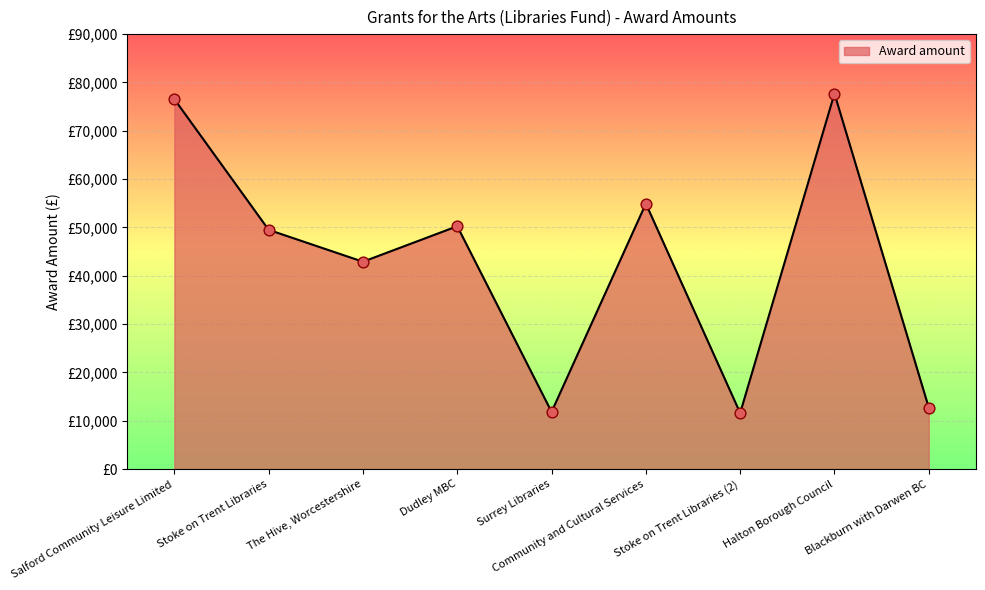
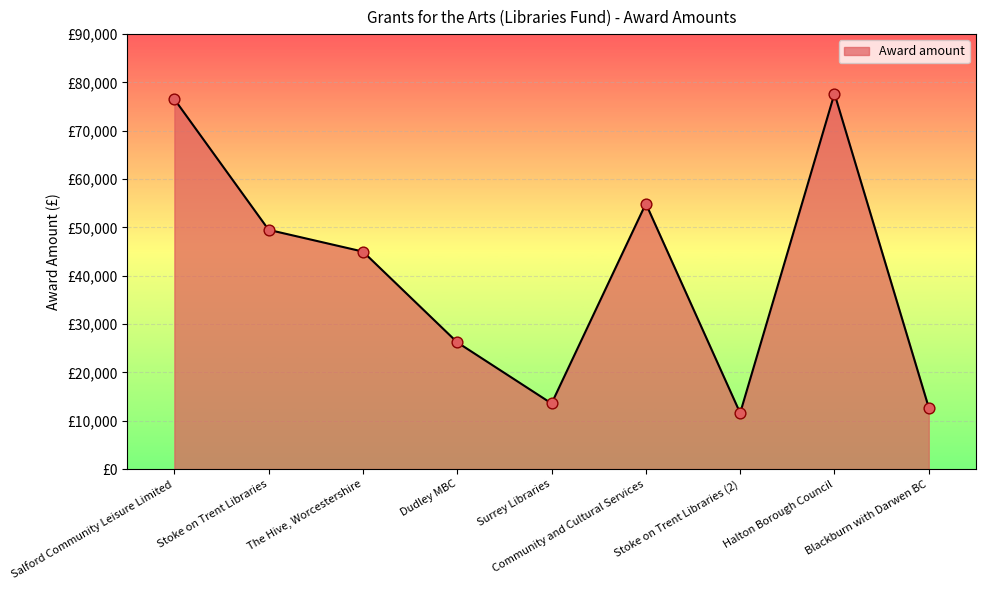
  {
    "Salford Community Leisure Limited": "£77,000",
    "Stoke on Trent Libraries": "£50,000",
-   "The Hive, Worcestershire": "£43,000",
-   "Dudley MBC": "£50,000",
-   "Surrey Libraries": "£12,000",
+   "The Hive, Worcestershire": "£45,000",
+   "Dudley MBC": "£26,000",
+   "Surrey Libraries": "£14,000",
    "Community and Cultural Services": "£55,000",
    "Stoke on Trent Libraries (2)": "£12,000",
    "Halton Borough Council": "£78,000",
    "Blackburn with Darwen BC": "£13,000"
  }
